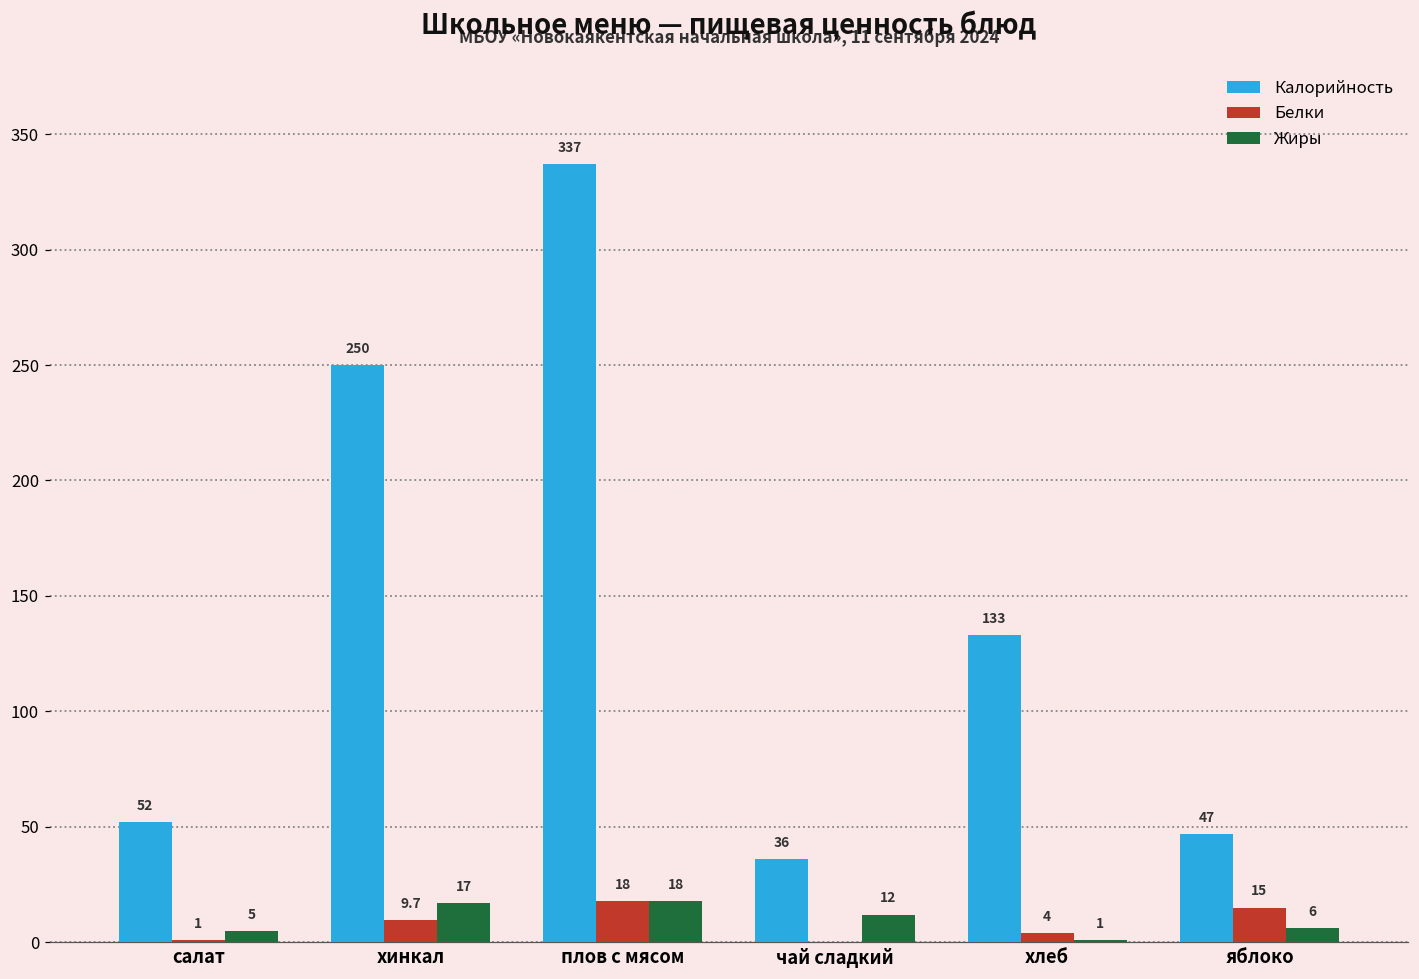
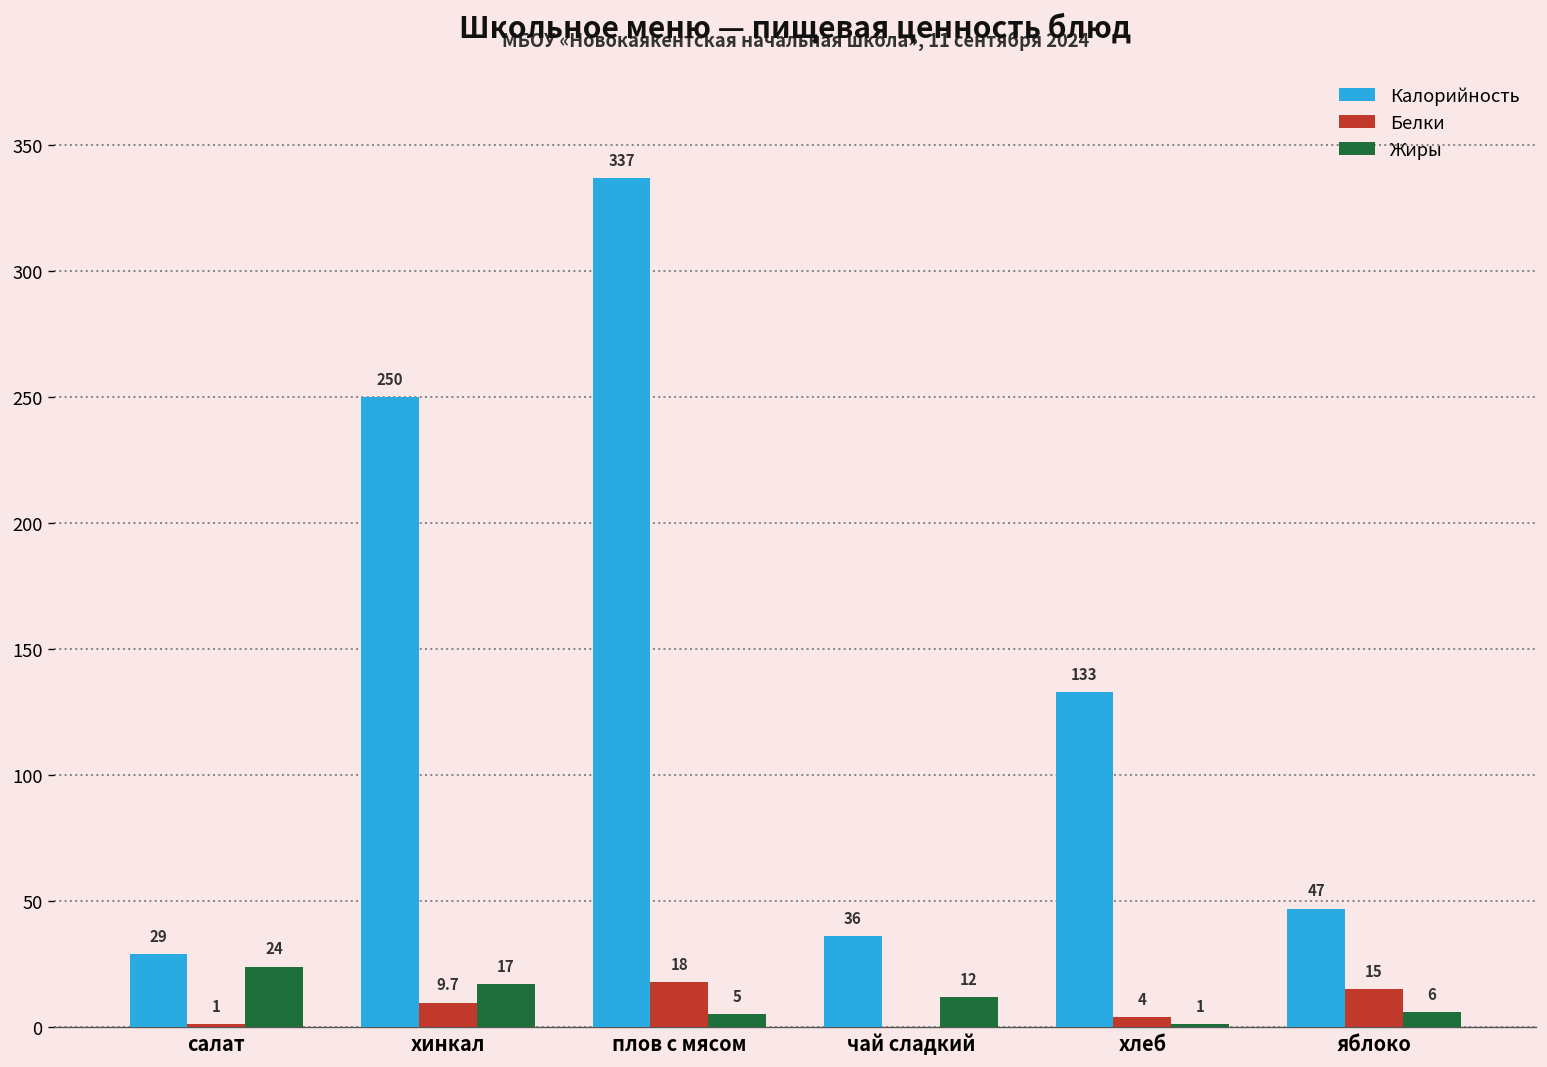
  {
    "Калорийность": {
-     "салат": 52,
+     "салат": 29,
      "хинкал": 250,
      "плов с мясом": 337,
      "чай сладкий": 36,
      "хлеб": 133,
      "яблоко": 47
    },
    "Белки": {
      "салат": 1,
      "хинкал": 9.7,
      "плов с мясом": 18,
      "хлеб": 4,
      "яблоко": 15
    },
    "Жиры": {
-     "салат": 5,
+     "салат": 24,
      "хинкал": 17,
-     "плов с мясом": 18,
+     "плов с мясом": 5,
      "чай сладкий": 12,
      "хлеб": 1,
      "яблоко": 6
    }
  }
